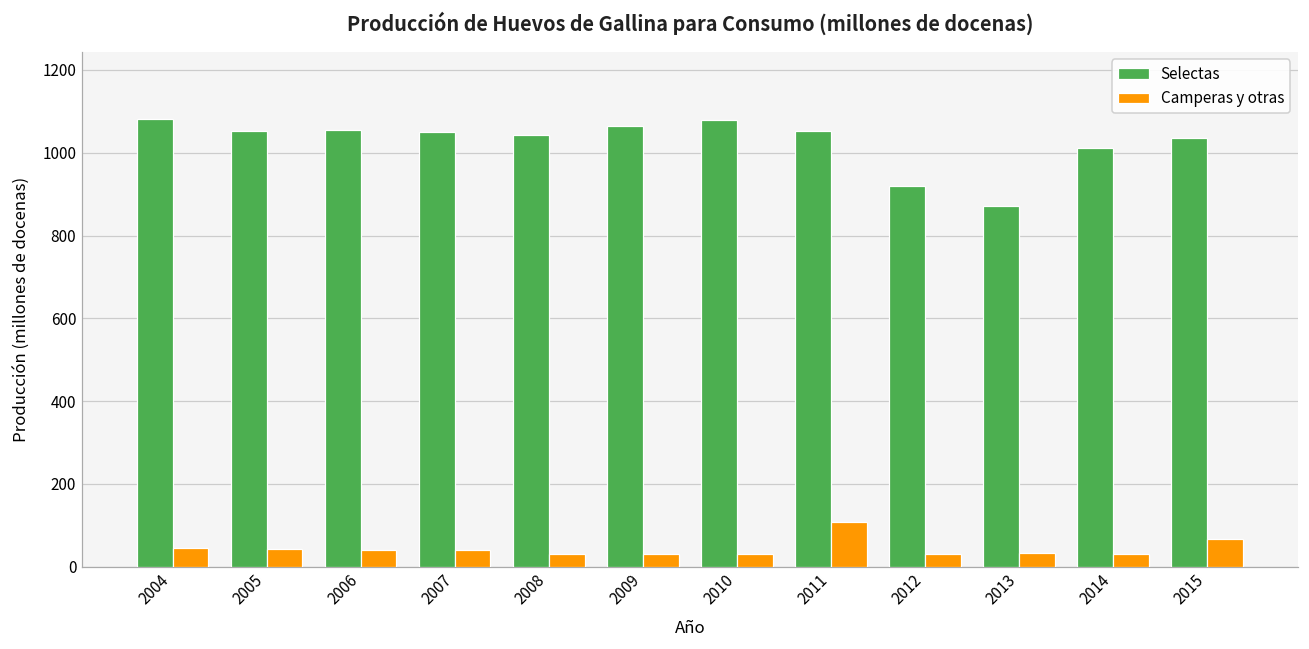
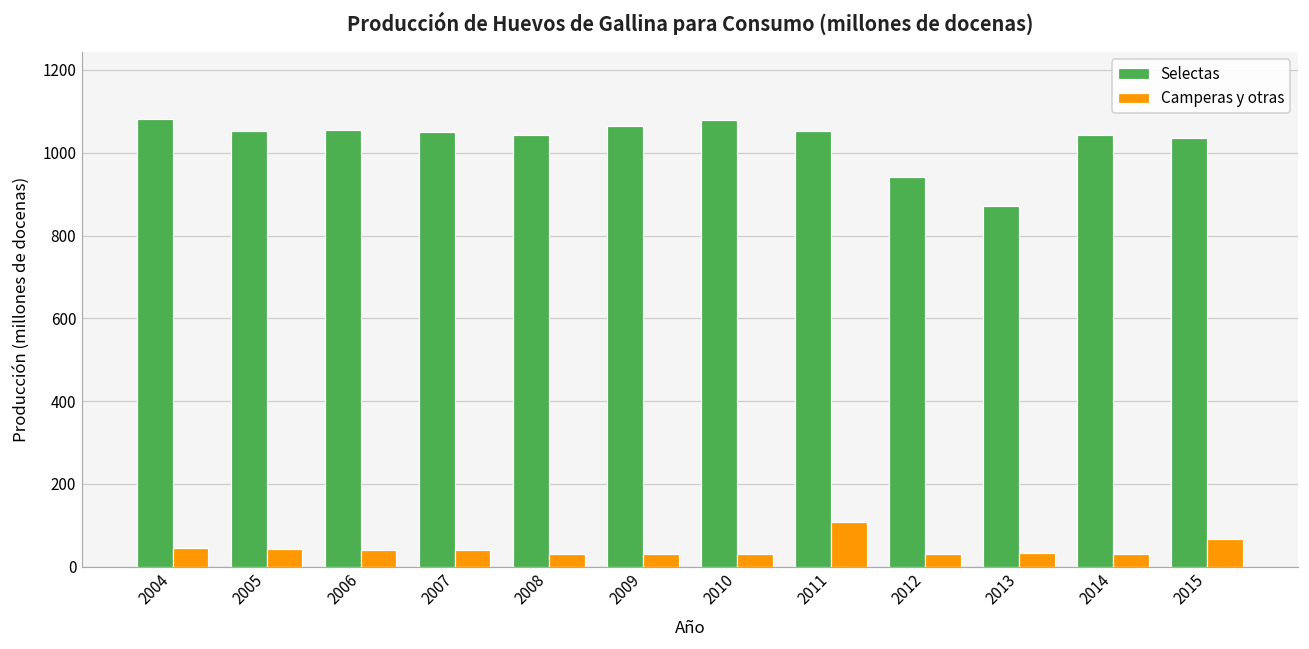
  {
    "Selectas": {
      "2004": 1080,
      "2005": 1050,
      "2006": 1050,
      "2007": 1050,
      "2008": 1040,
      "2009": 1070,
      "2010": 1080,
      "2011": 1050,
-     "2012": 920,
+     "2012": 940,
      "2013": 870,
-     "2014": 1010,
+     "2014": 1040,
      "2015": 1030
    },
    "Camperas y otras": {
      "2004": 50,
      "2005": 40,
      "2006": 40,
      "2007": 40,
      "2008": 30,
      "2009": 30,
      "2010": 30,
      "2011": 110,
      "2012": 30,
      "2013": 30,
      "2014": 30,
      "2015": 70
    }
  }
